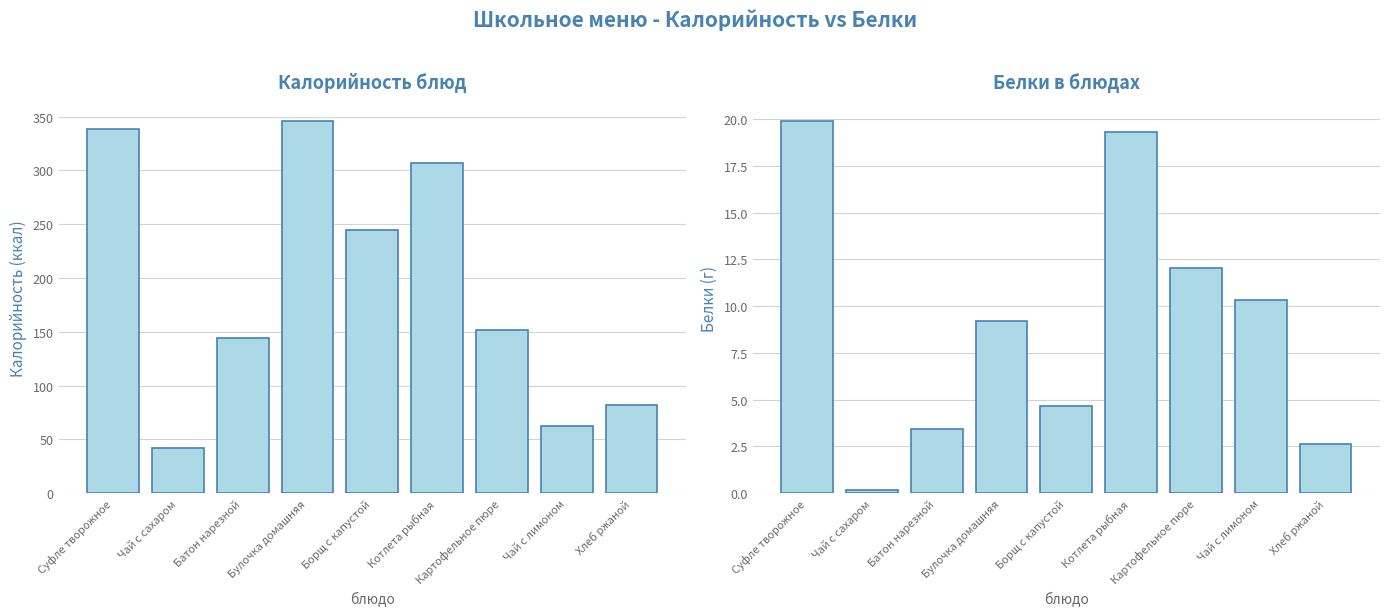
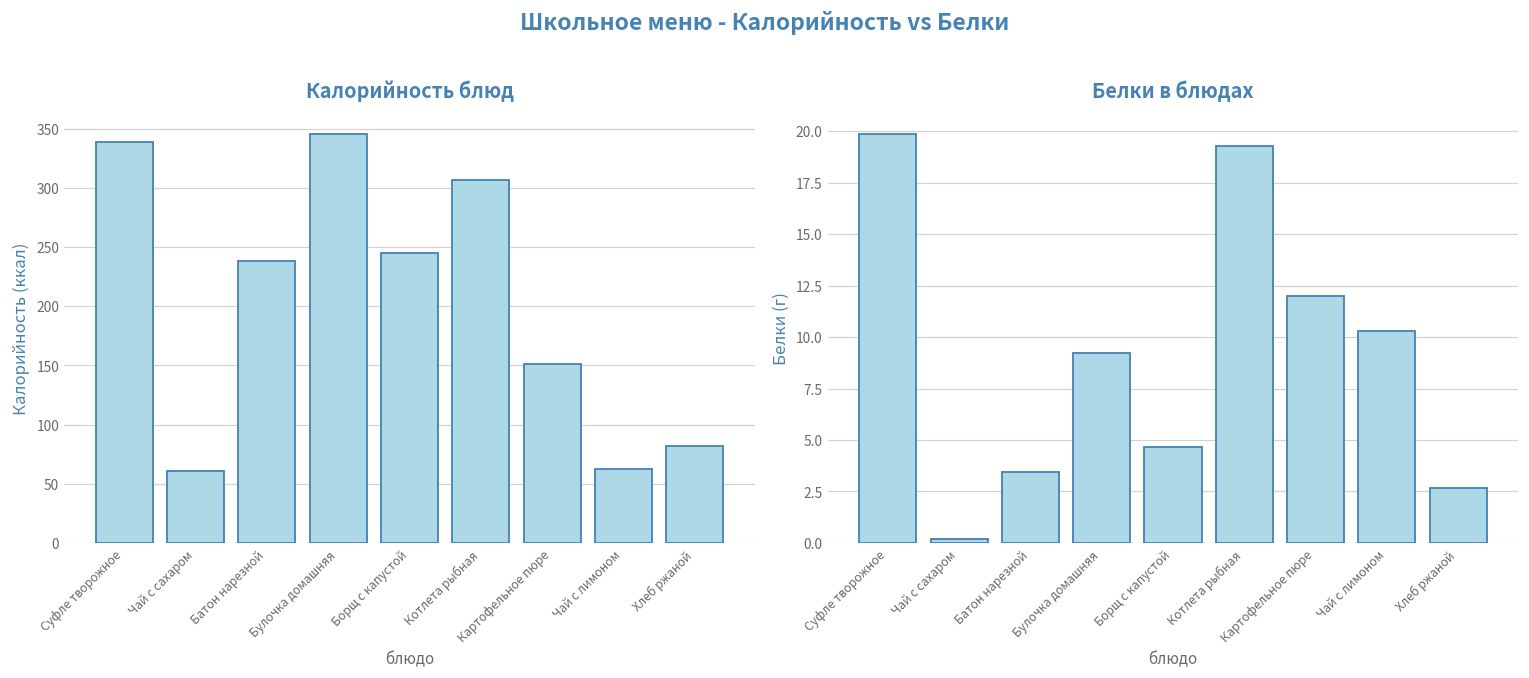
  {
    "Калорийность блюд": {
      "Суфле творожное": 339,
-     "Чай с сахаром": 42,
-     "Батон нарезной": 144,
+     "Чай с сахаром": 60,
+     "Батон нарезной": 238,
      "Булочка домашняя": 346,
      "Борщ с капустой": 245,
      "Котлета рыбная": 307,
      "Картофельное пюре": 151,
      "Чай с лимоном": 63,
      "Хлеб ржаной": 82
    },
    "Белки в блюдах": {
      "Суфле творожное": 19.9,
      "Чай с сахаром": 0.2,
      "Батон нарезной": 3.4,
      "Булочка домашняя": 9.2,
      "Борщ с капустой": 4.7,
      "Котлета рыбная": 19.3,
      "Картофельное пюре": 12.0,
      "Чай с лимоном": 10.3,
      "Хлеб ржаной": 2.7
    }
  }
